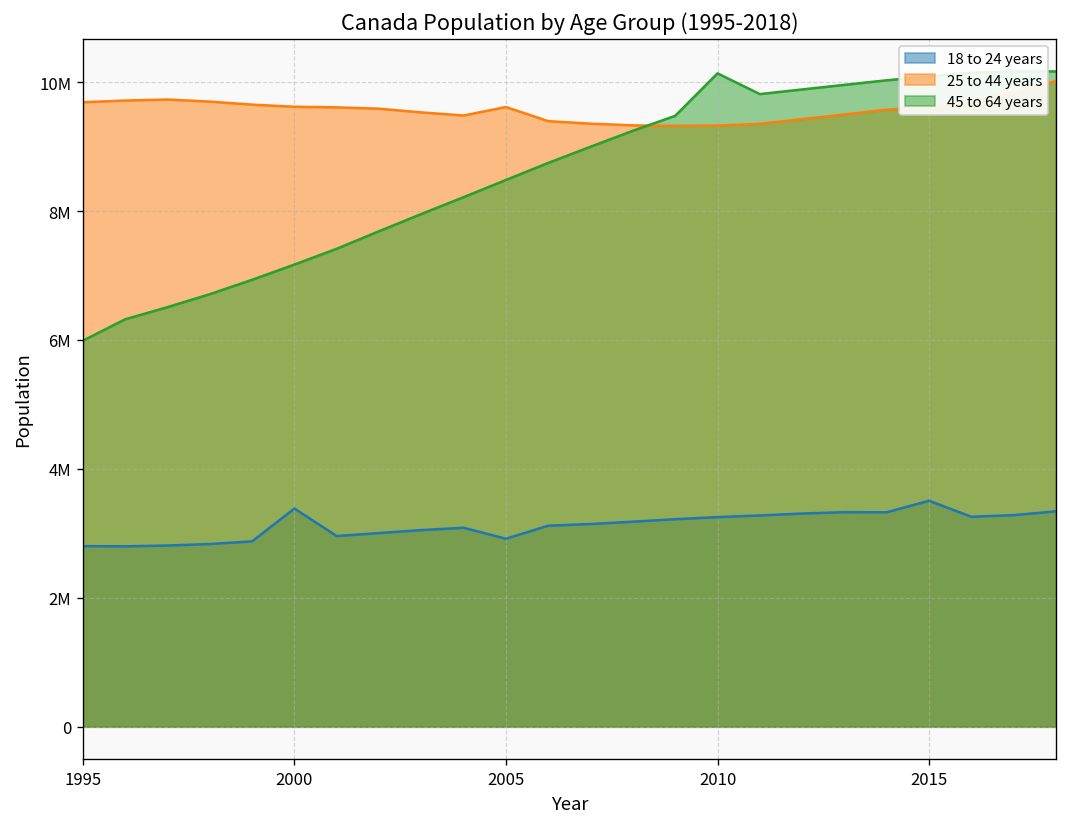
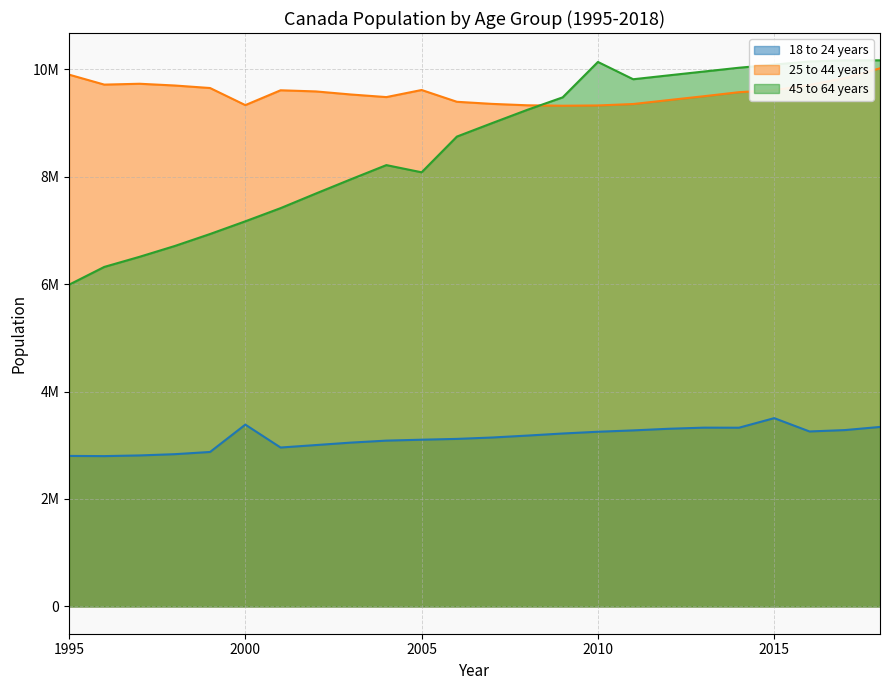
  {
    "18 to 24 years": {
      "1995": 2800000,
      "2000": 3400000,
-     "2005": 2900000,
+     "2005": 3100000,
      "2010": 3300000,
      "2015": 3500000
    },
    "25 to 44 years": {
-     "1995": 9700000,
-     "2000": 9600000,
+     "1995": 9900000,
+     "2000": 9300000,
      "2005": 9600000,
      "2010": 9300000
    },
    "45 to 64 years": {
      "1995": 6000000,
      "2000": 7200000,
-     "2005": 8500000,
+     "2005": 8100000,
      "2010": 10100000
    }
  }
